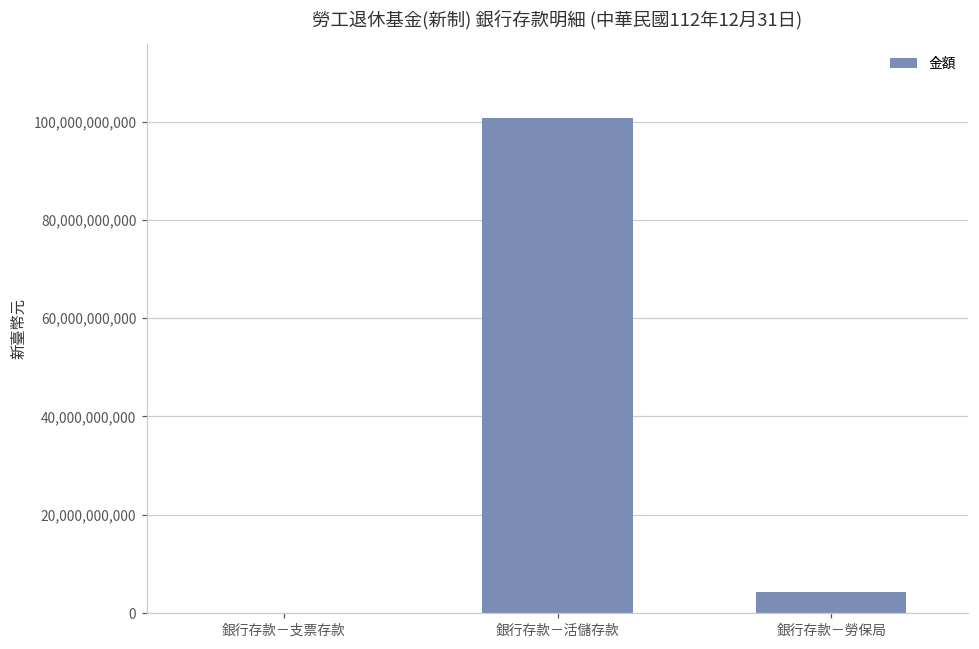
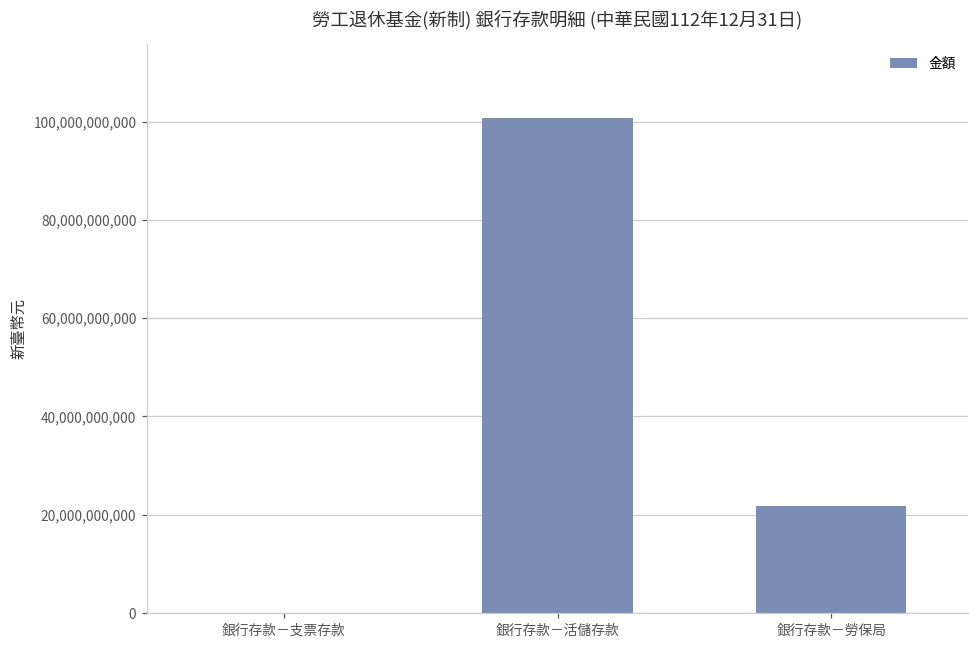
  {
    "銀行存款－活儲存款": "101,000,000,000",
-   "銀行存款－勞保局": "4,000,000,000"
+   "銀行存款－勞保局": "22,000,000,000"
  }
